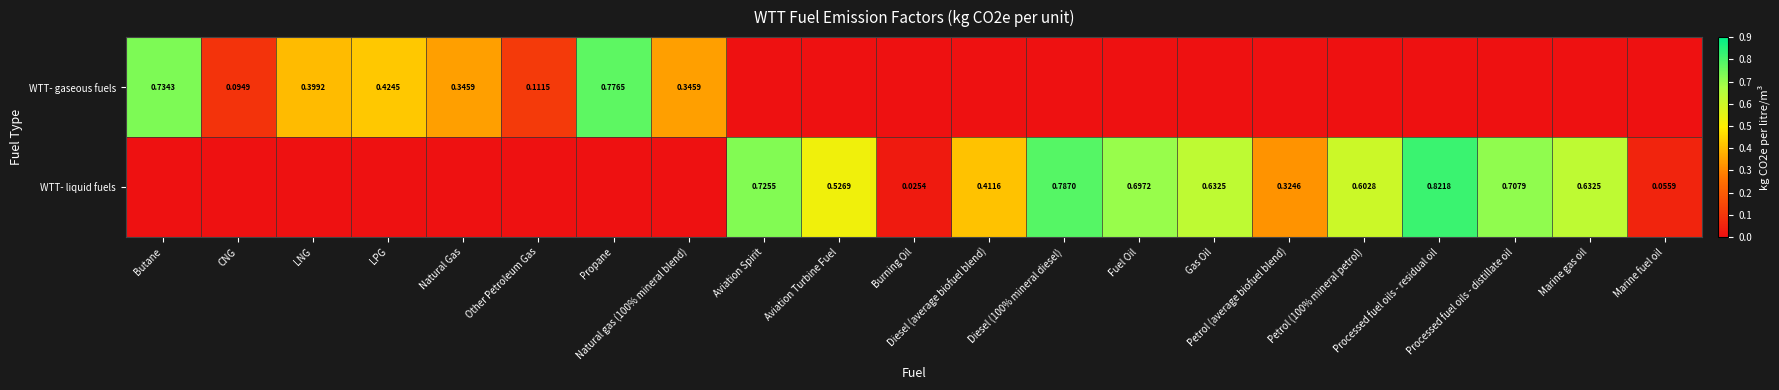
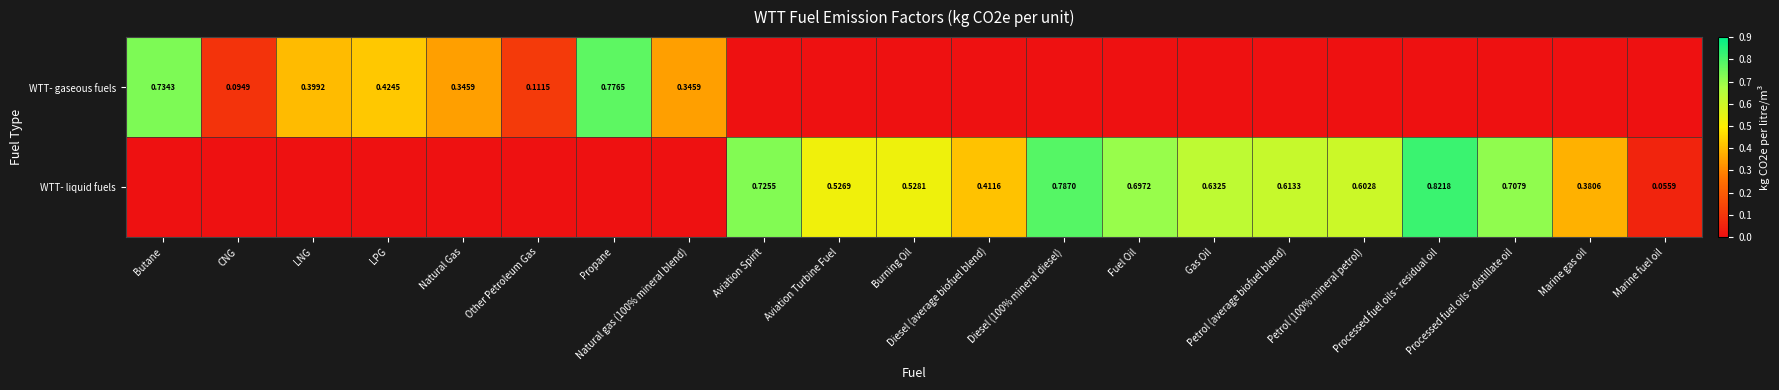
  {
    "WTT- gaseous fuels": {
      "Butane": 0.7343,
      "CNG": 0.0949,
      "LNG": 0.3992,
      "LPG": 0.4245,
      "Natural Gas": 0.3459,
      "Other Petroleum Gas": 0.1115,
      "Propane": 0.7765,
      "Natural gas (100% mineral blend)": 0.3459
    },
    "WTT- liquid fuels": {
      "Aviation Spirit": 0.7255,
      "Aviation Turbine Fuel": 0.5269,
-     "Burning Oil": 0.0254,
+     "Burning Oil": 0.5281,
      "Diesel (average biofuel blend)": 0.4116,
      "Diesel (100% mineral diesel)": 0.7870,
      "Fuel Oil": 0.6972,
      "Gas Oil": 0.6325,
-     "Petrol (average biofuel blend)": 0.3246,
+     "Petrol (average biofuel blend)": 0.6133,
      "Petrol (100% mineral petrol)": 0.6028,
      "Processed fuel oils - residual oil": 0.8218,
      "Processed fuel oils - distillate oil": 0.7079,
-     "Marine gas oil": 0.6325,
+     "Marine gas oil": 0.3806,
      "Marine fuel oil": 0.0559
    }
  }
